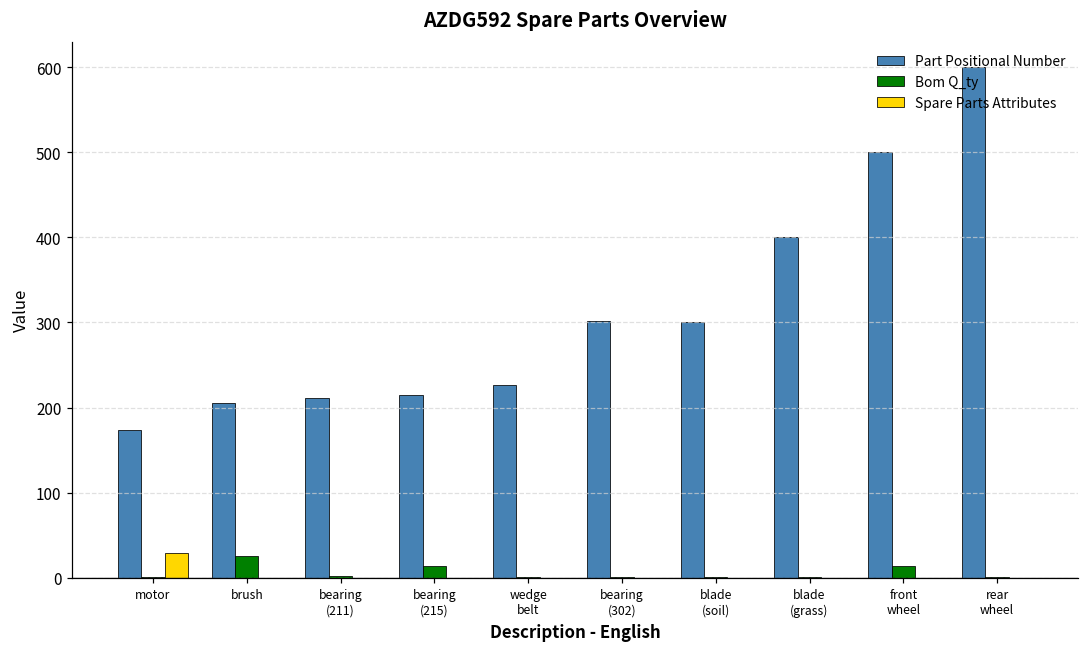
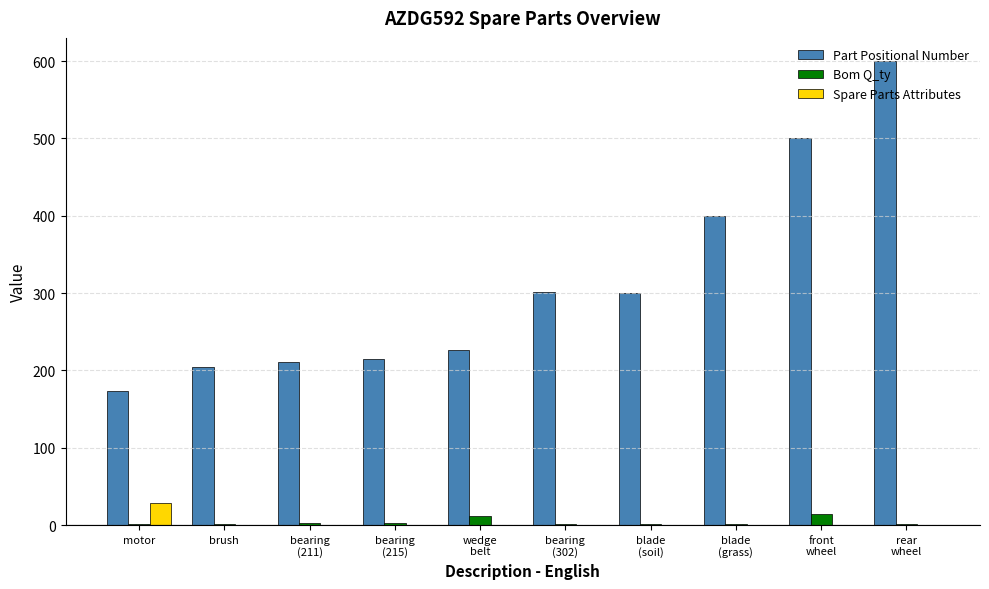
  {
    "Part Positional Number": {
      "motor": 170,
      "brush": 210,
      "bearing (211)": 210,
      "bearing (215)": 220,
      "wedge belt": 230,
      "bearing (302)": 300,
      "blade (soil)": 300,
      "blade (grass)": 400,
      "front wheel": 500,
      "rear wheel": 600
    },
    "Bom Q_ty": {
-     "brush": 30,
-     "bearing (215)": 10,
-     "wedge belt": 0,
+     "brush": 0,
+     "bearing (215)": 0,
+     "wedge belt": 10,
      "front wheel": 10
    },
    "Spare Parts Attributes": {
      "motor": 30
    }
  }
